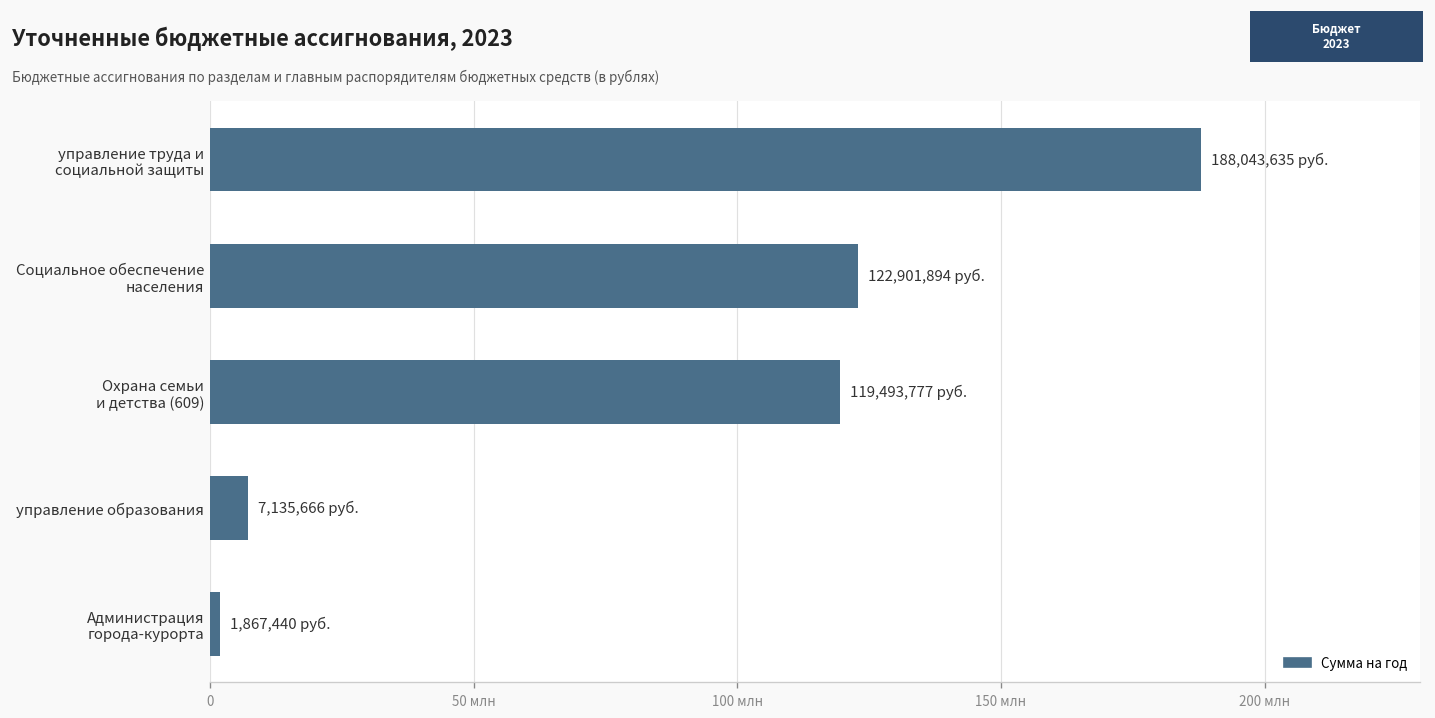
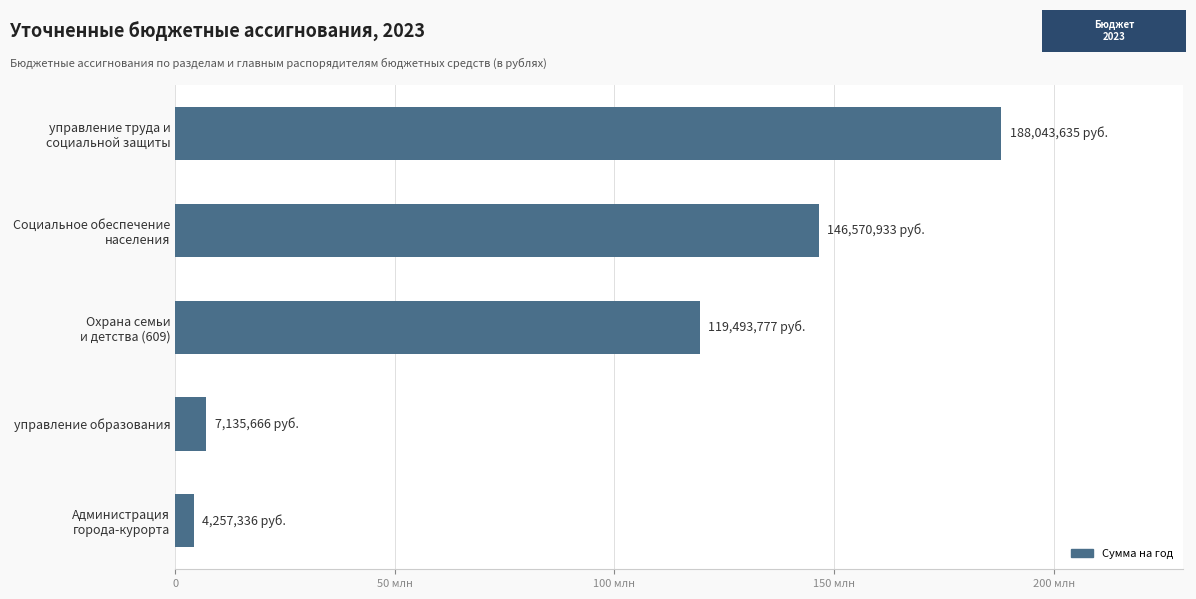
  {
    "управление труда и социальной защиты": "188,043,635",
-   "Социальное обеспечение населения": "122,901,894",
+   "Социальное обеспечение населения": "146,570,933",
    "Охрана семьи и детства (609)": "119,493,777",
    "управление образования": "7,135,666",
-   "Администрация города-курорта": "1,867,440"
+   "Администрация города-курорта": "4,257,336"
  }
